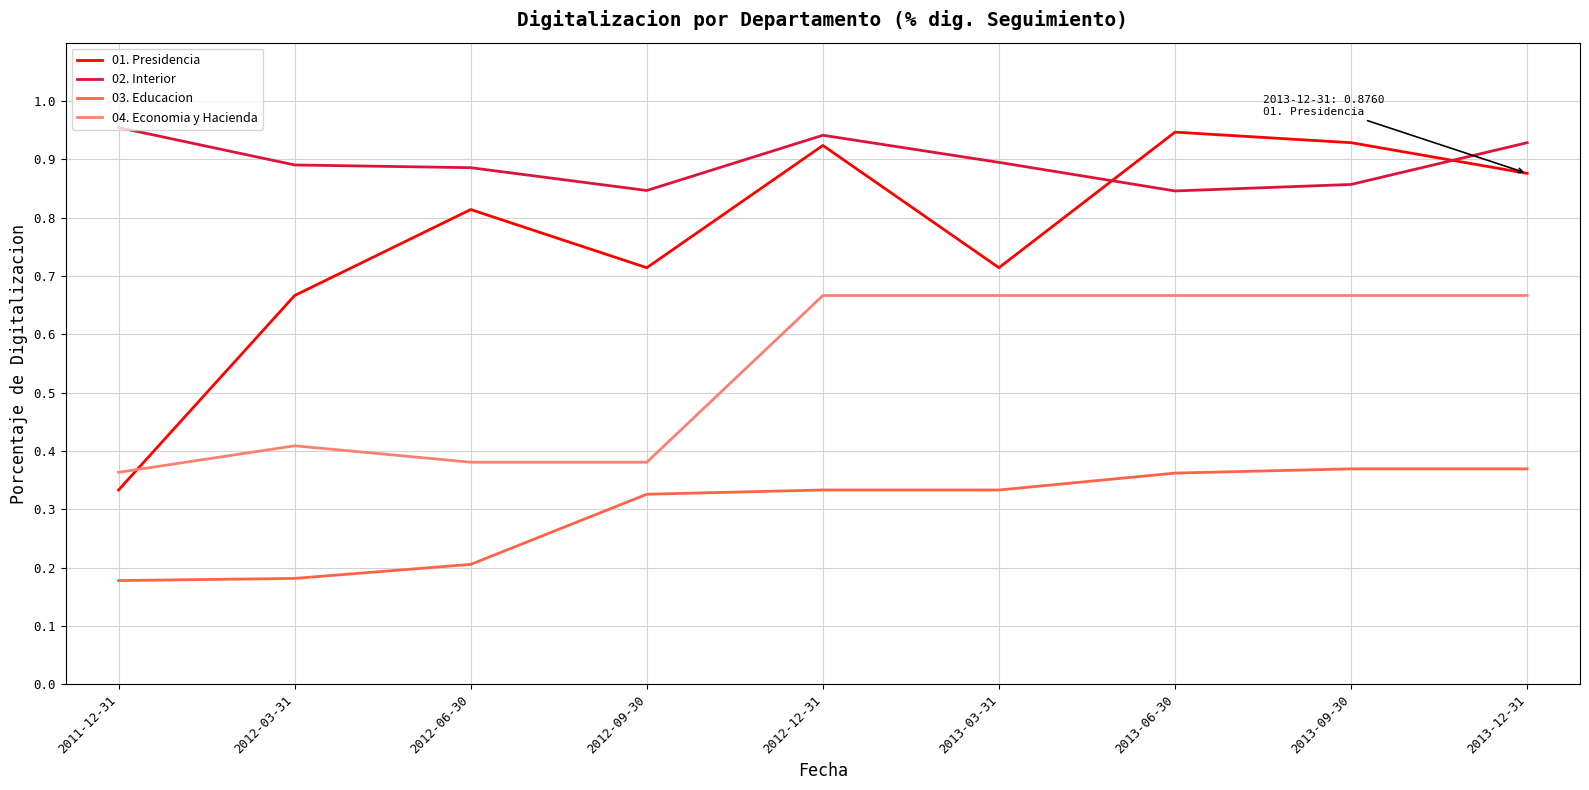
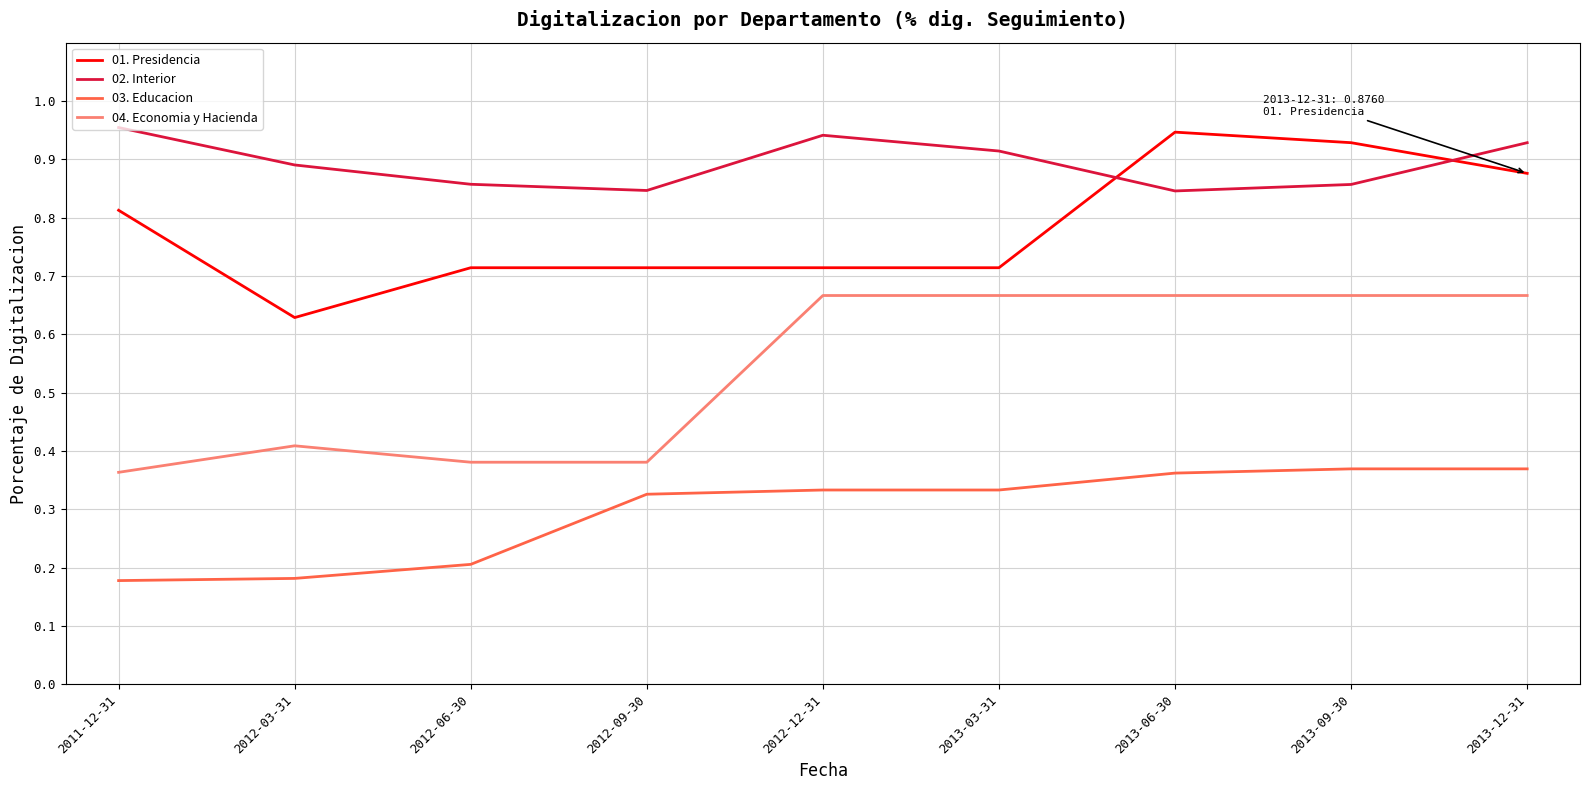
  {
    "01. Presidencia": {
-     "2011-12-31": 0.33,
-     "2012-03-31": 0.67,
-     "2012-06-30": 0.81,
+     "2011-12-31": 0.81,
+     "2012-03-31": 0.63,
+     "2012-06-30": 0.71,
      "2012-09-30": 0.71,
-     "2012-12-31": 0.92,
+     "2012-12-31": 0.71,
      "2013-03-31": 0.71,
      "2013-06-30": 0.95,
      "2013-12-31": 0.88
    },
    "02. Interior": {
      "2012-03-31": 0.89,
-     "2012-06-30": 0.89,
+     "2012-06-30": 0.86,
      "2012-09-30": 0.85,
      "2012-12-31": 0.94,
-     "2013-03-31": 0.89,
+     "2013-03-31": 0.91,
      "2013-06-30": 0.85,
      "2013-09-30": 0.86,
      "2013-12-31": 0.93
    }
  }
